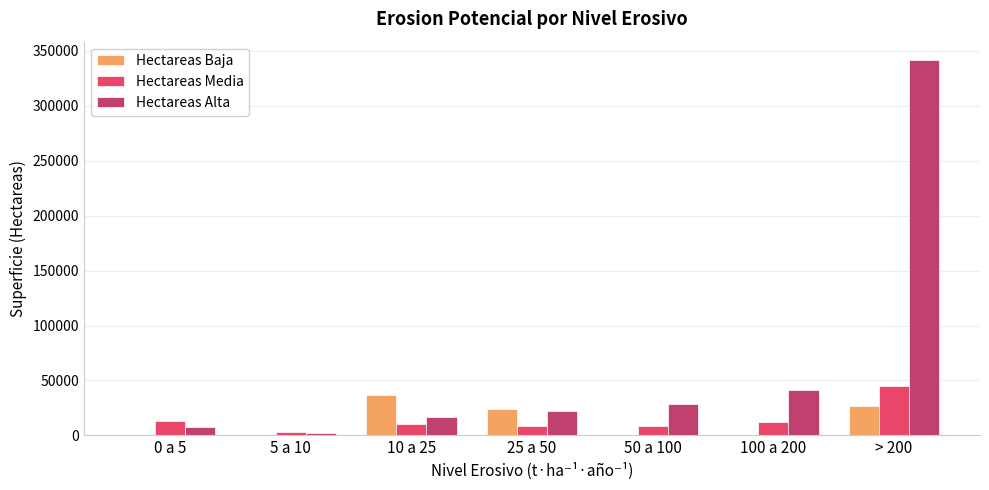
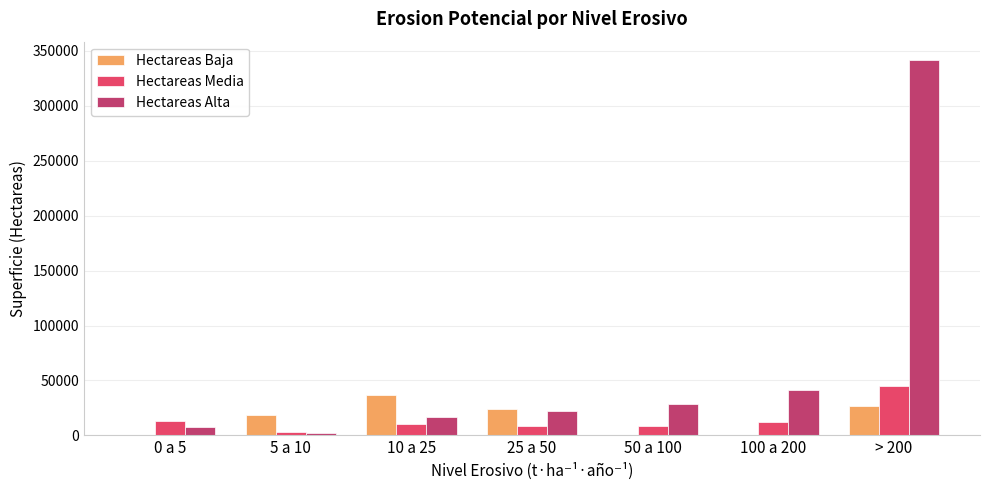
  {
    "Hectareas Baja": {
      "0 a 5": 0,
-     "5 a 10": 0,
+     "5 a 10": 19000,
      "10 a 25": 37000,
      "25 a 50": 24000,
      "50 a 100": 0,
      "100 a 200": 0,
      "> 200": 27000
    }
  }
